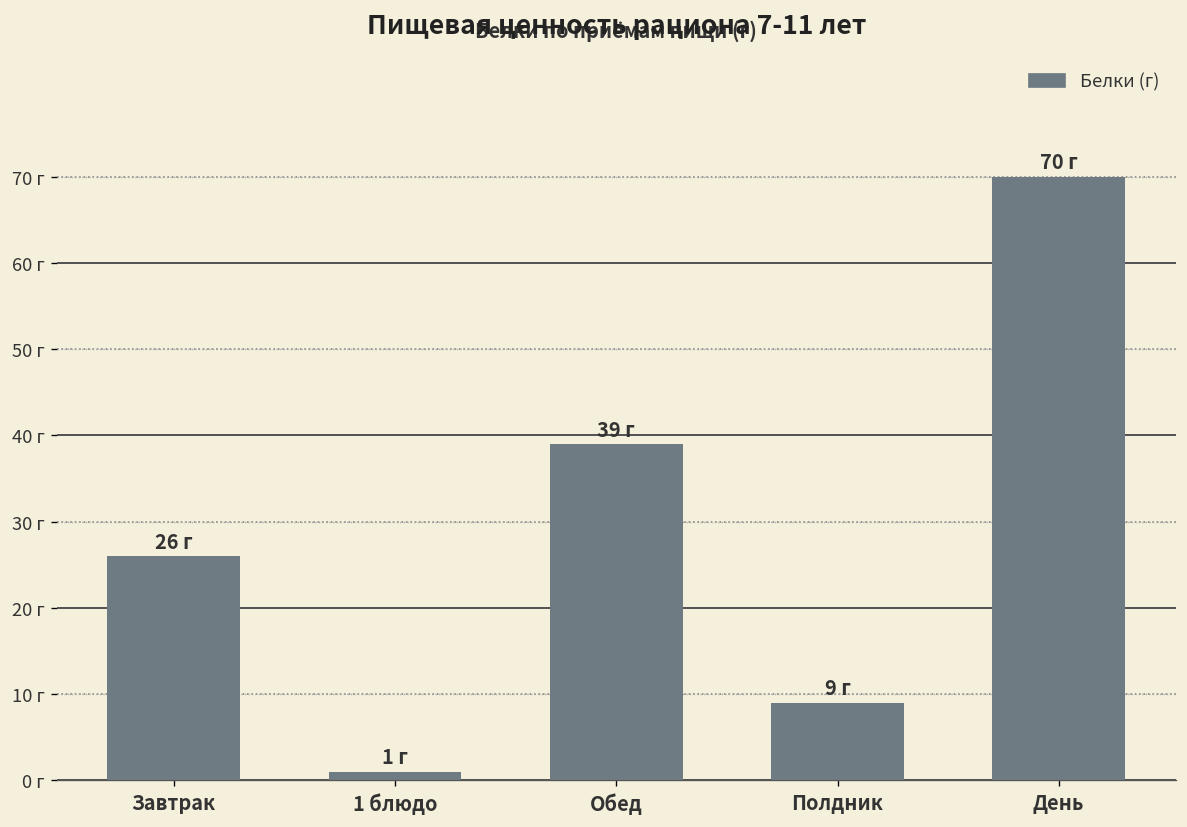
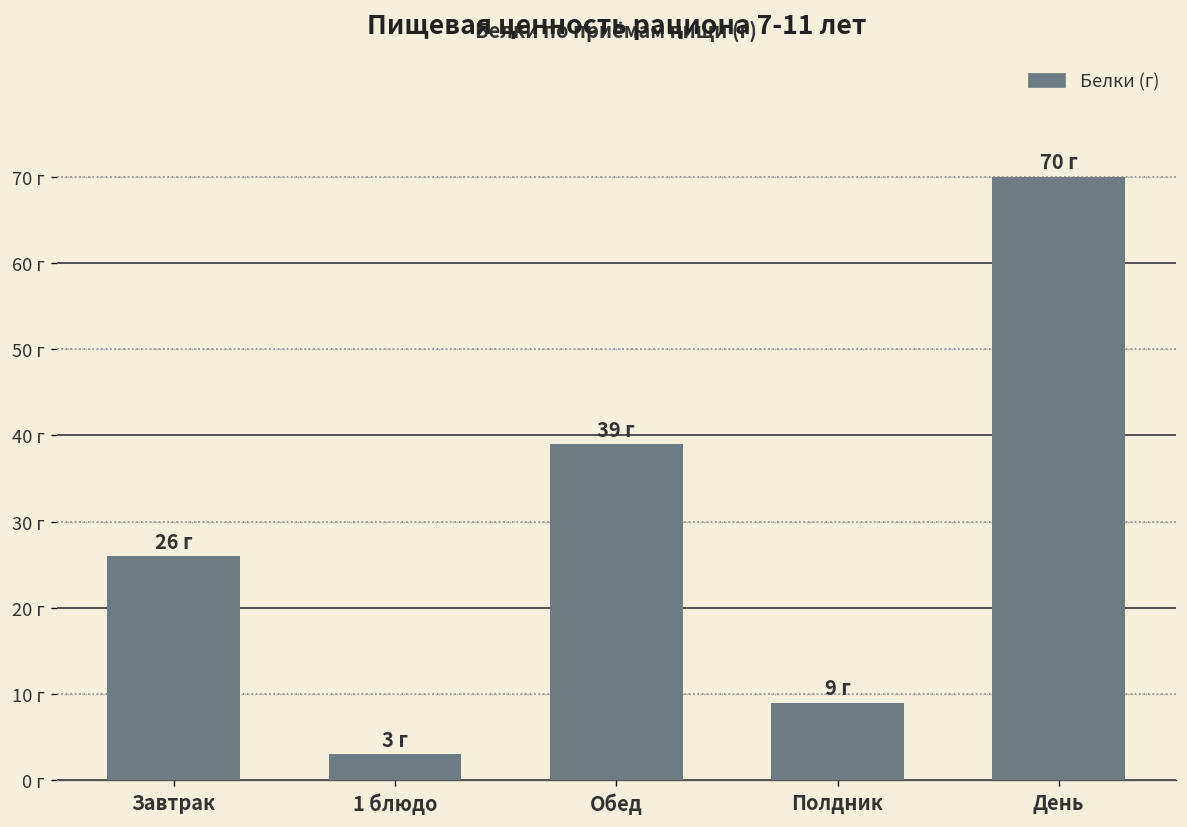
  {
    "Завтрак": 26,
-   "1 блюдо": 1,
+   "1 блюдо": 3,
    "Обед": 39,
    "Полдник": 9,
    "День": 70
  }
